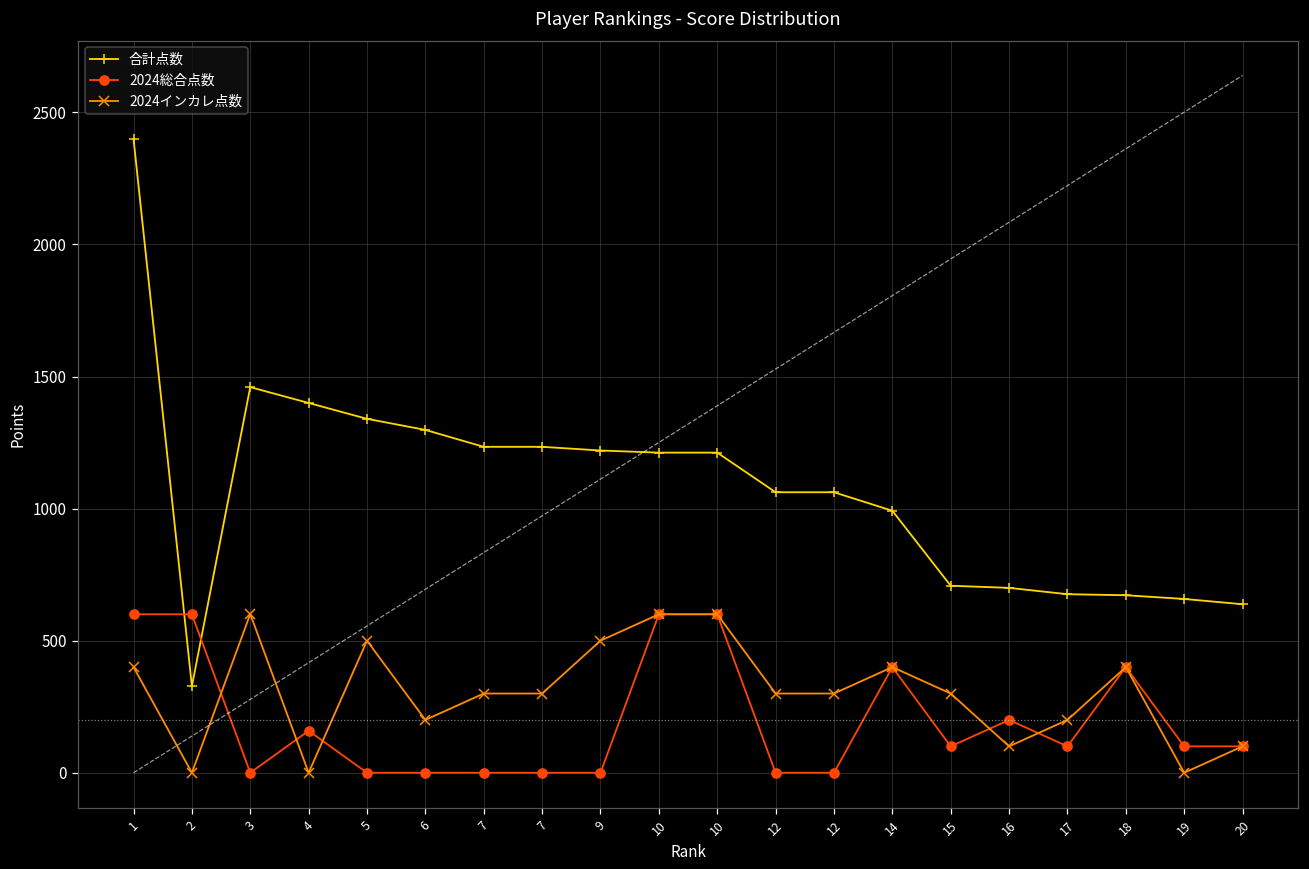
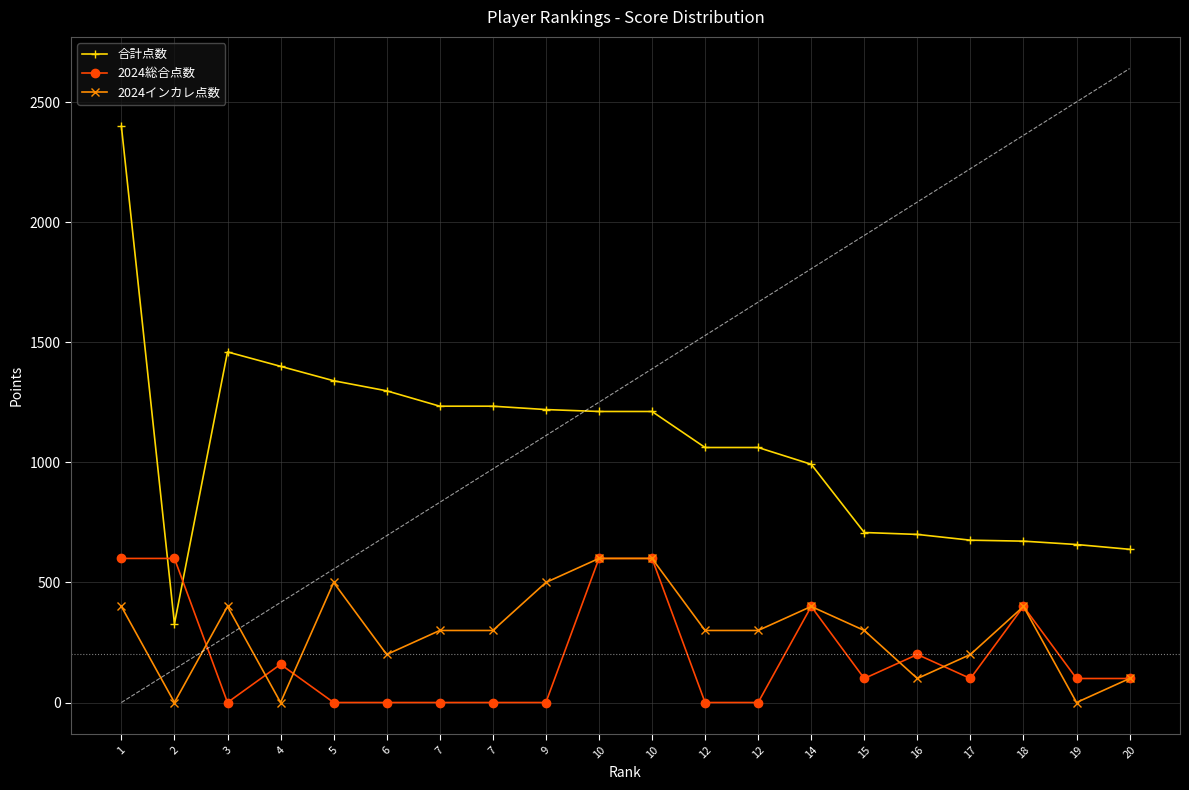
  {
    "合計点数": {
      "1": 2400,
      "2": 330,
      "3": 1460,
      "4": 1400,
      "5": 1340,
      "6": 1300,
      "9": 1220,
      "14": 990,
      "15": 710,
      "16": 700,
      "17": 680,
      "18": 670,
      "19": 660,
      "20": 640
    },
    "2024総合点数": {
      "1": 600,
      "2": 600,
      "3": 0,
      "4": 160,
      "5": 0,
      "6": 0,
      "9": 0,
      "15": 100,
      "16": 200,
      "17": 100,
      "19": 100
    },
    "2024インカレ点数": {
      "1": 400,
      "2": 0,
-     "3": 600,
+     "3": 400,
      "4": 0,
      "5": 500,
      "6": 200,
      "9": 500,
      "15": 300,
      "16": 100,
      "17": 200,
      "19": 0
    }
  }
